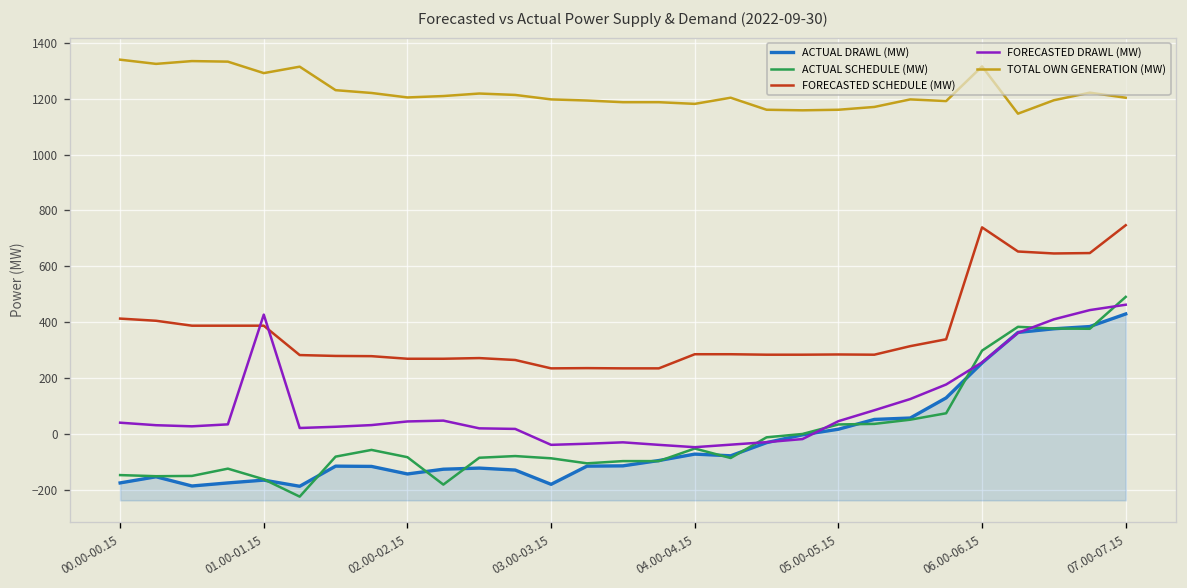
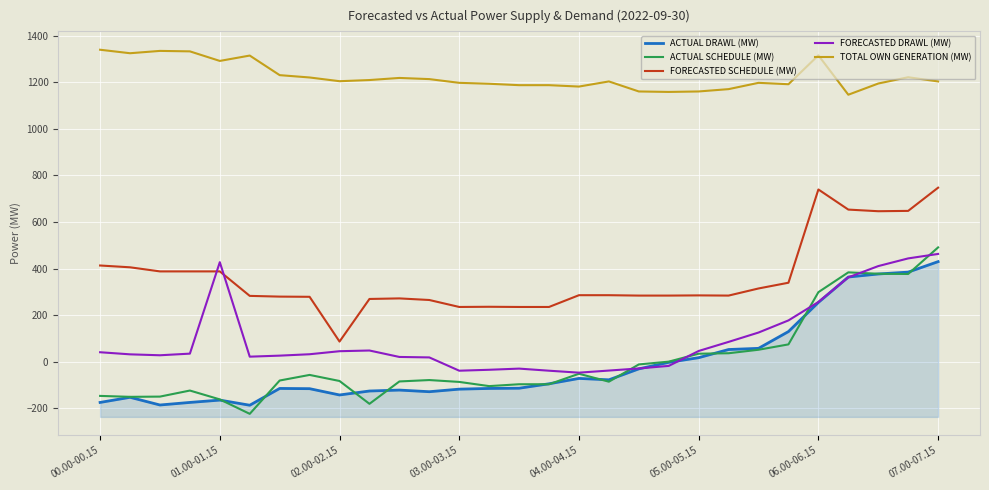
  {
    "ACTUAL DRAWL (MW)": {
      "00.00-00.15": -170,
      "02.00-02.15": -140,
-     "03.00-03.15": -180,
+     "03.00-03.15": -120,
      "04.00-04.15": -70,
      "05.00-05.15": 20,
      "07.00-07.15": 430
    },
    "ACTUAL SCHEDULE (MW)": {
      "00.00-00.15": -150,
      "02.00-02.15": -80,
      "03.00-03.15": -90,
      "05.00-05.15": 40,
      "06.00-06.15": 300,
      "07.00-07.15": 490
    },
    "FORECASTED SCHEDULE (MW)": {
      "00.00-00.15": 410,
      "01.00-01.15": 390,
-     "02.00-02.15": 270,
+     "02.00-02.15": 90,
      "03.00-03.15": 240,
      "04.00-04.15": 290,
      "05.00-05.15": 290,
      "06.00-06.15": 740,
      "07.00-07.15": 750
    },
    "FORECASTED DRAWL (MW)": {
      "00.00-00.15": 40,
      "01.00-01.15": 430,
      "02.00-02.15": 50,
      "03.00-03.15": -40,
      "05.00-05.15": 50,
      "07.00-07.15": 460
    },
    "TOTAL OWN GENERATION (MW)": {
      "00.00-00.15": 1340,
      "01.00-01.15": 1290,
      "02.00-02.15": 1200,
      "03.00-03.15": 1200,
      "04.00-04.15": 1180,
      "05.00-05.15": 1160,
      "07.00-07.15": 1200
    }
  }
